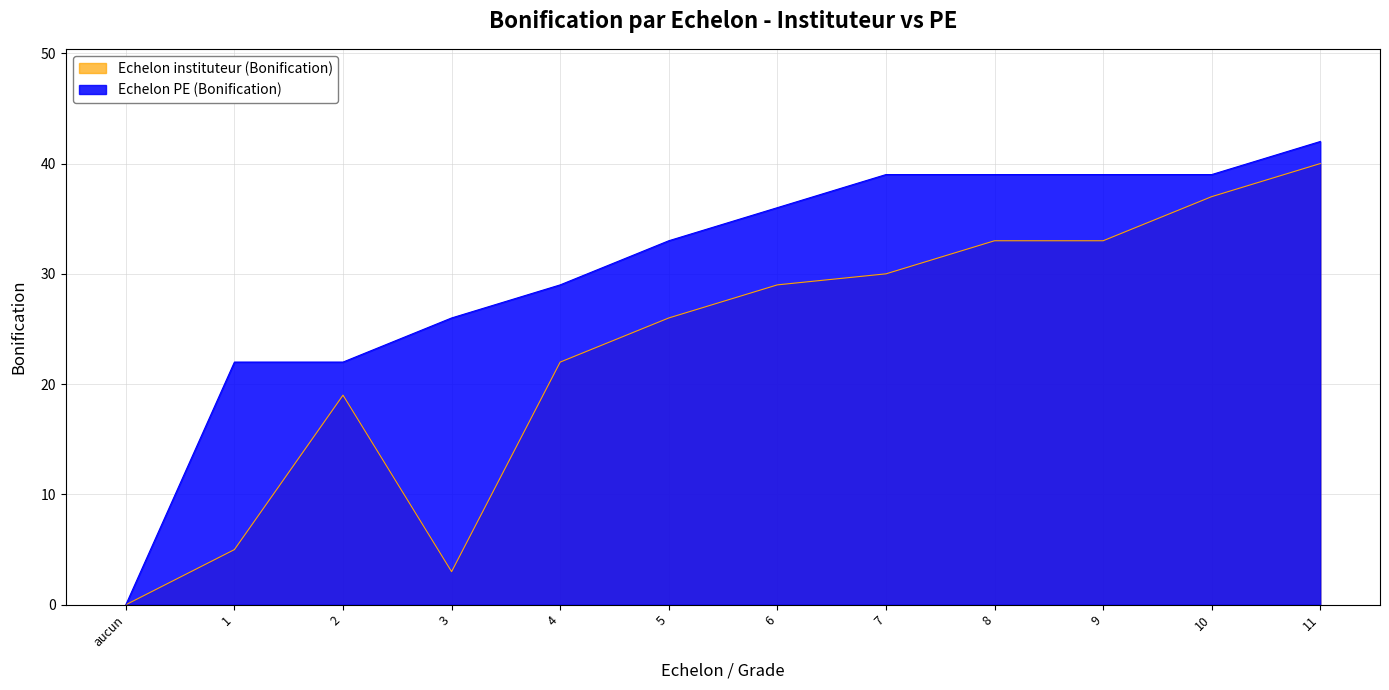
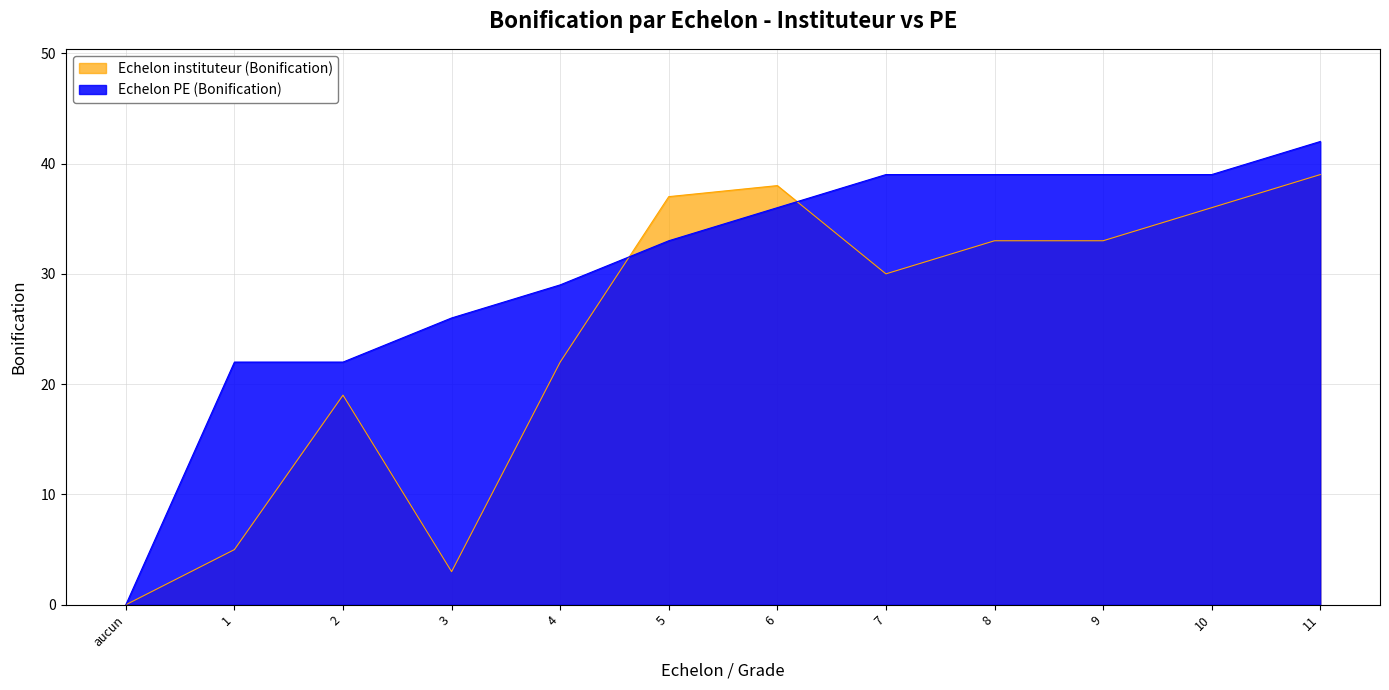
  {
    "Echelon instituteur (Bonification)": {
      "1": 5,
      "2": 19,
      "3": 3,
      "4": 22,
-     "5": 26,
-     "6": 29,
+     "5": 37,
+     "6": 38,
      "7": 30,
      "8": 33,
      "9": 33,
-     "10": 37,
-     "11": 40
+     "10": 36,
+     "11": 39
    },
    "Echelon PE (Bonification)": {
      "1": 22,
      "2": 22,
      "3": 26,
      "4": 29,
      "5": 33,
      "6": 36,
      "7": 39,
      "8": 39,
      "9": 39,
      "10": 39,
      "11": 42
    }
  }
